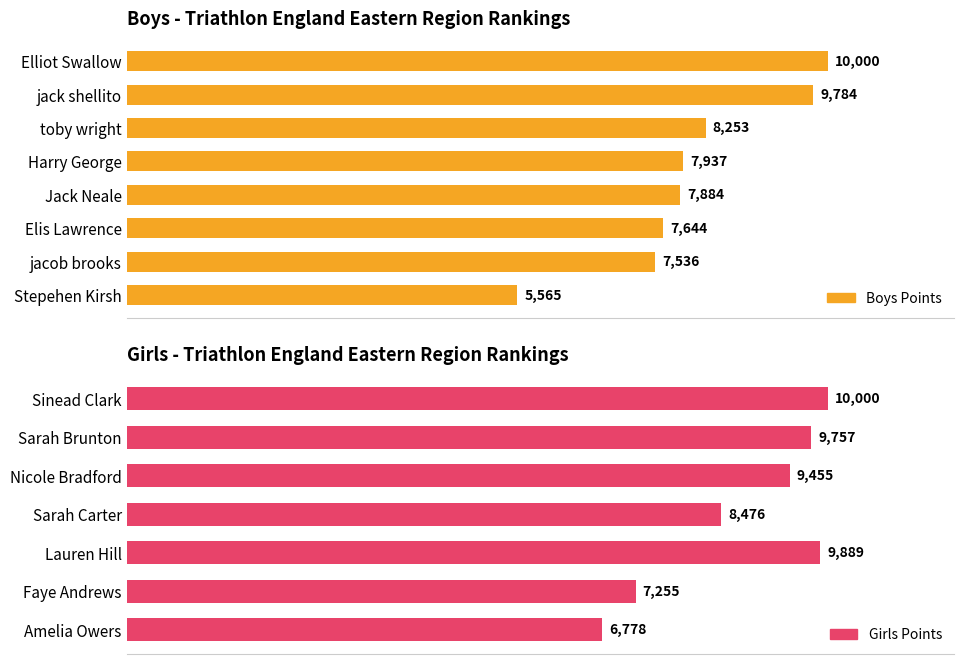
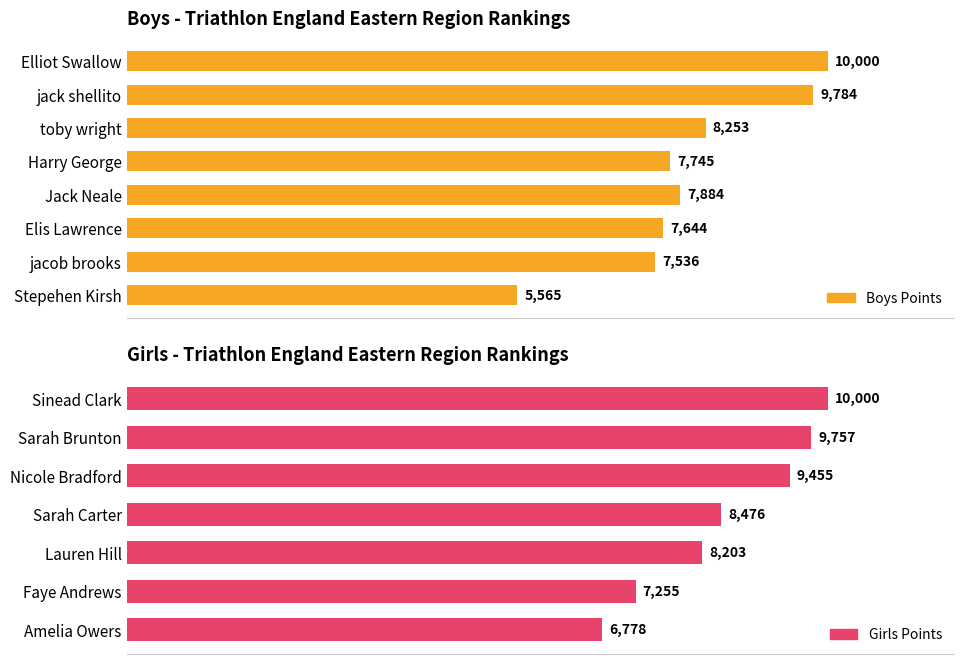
  {
    "Boys - Triathlon England Eastern Region Rankings": {
      "Elliot Swallow": "10,000",
      "jack shellito": "9,784",
      "toby wright": "8,253",
-     "Harry George": "7,937",
+     "Harry George": "7,745",
      "Jack Neale": "7,884",
      "Elis Lawrence": "7,644",
      "jacob brooks": "7,536",
      "Stepehen Kirsh": "5,565"
    },
    "Girls - Triathlon England Eastern Region Rankings": {
      "Sinead Clark": "10,000",
      "Sarah Brunton": "9,757",
      "Nicole Bradford": "9,455",
      "Sarah Carter": "8,476",
-     "Lauren Hill": "9,889",
+     "Lauren Hill": "8,203",
      "Faye Andrews": "7,255",
      "Amelia Owers": "6,778"
    }
  }
